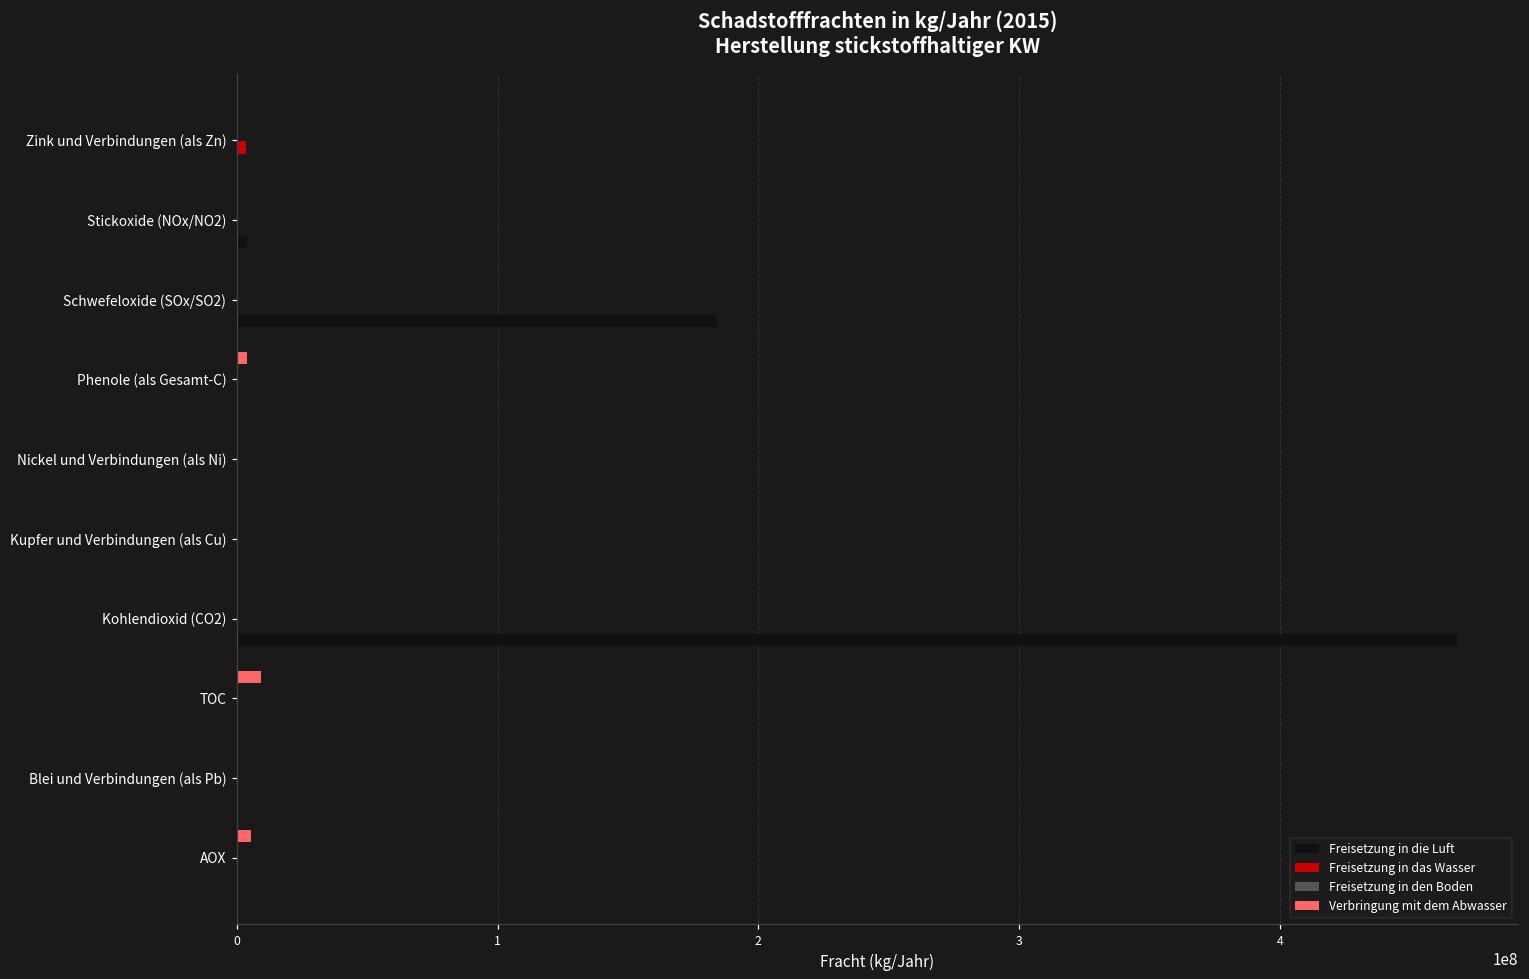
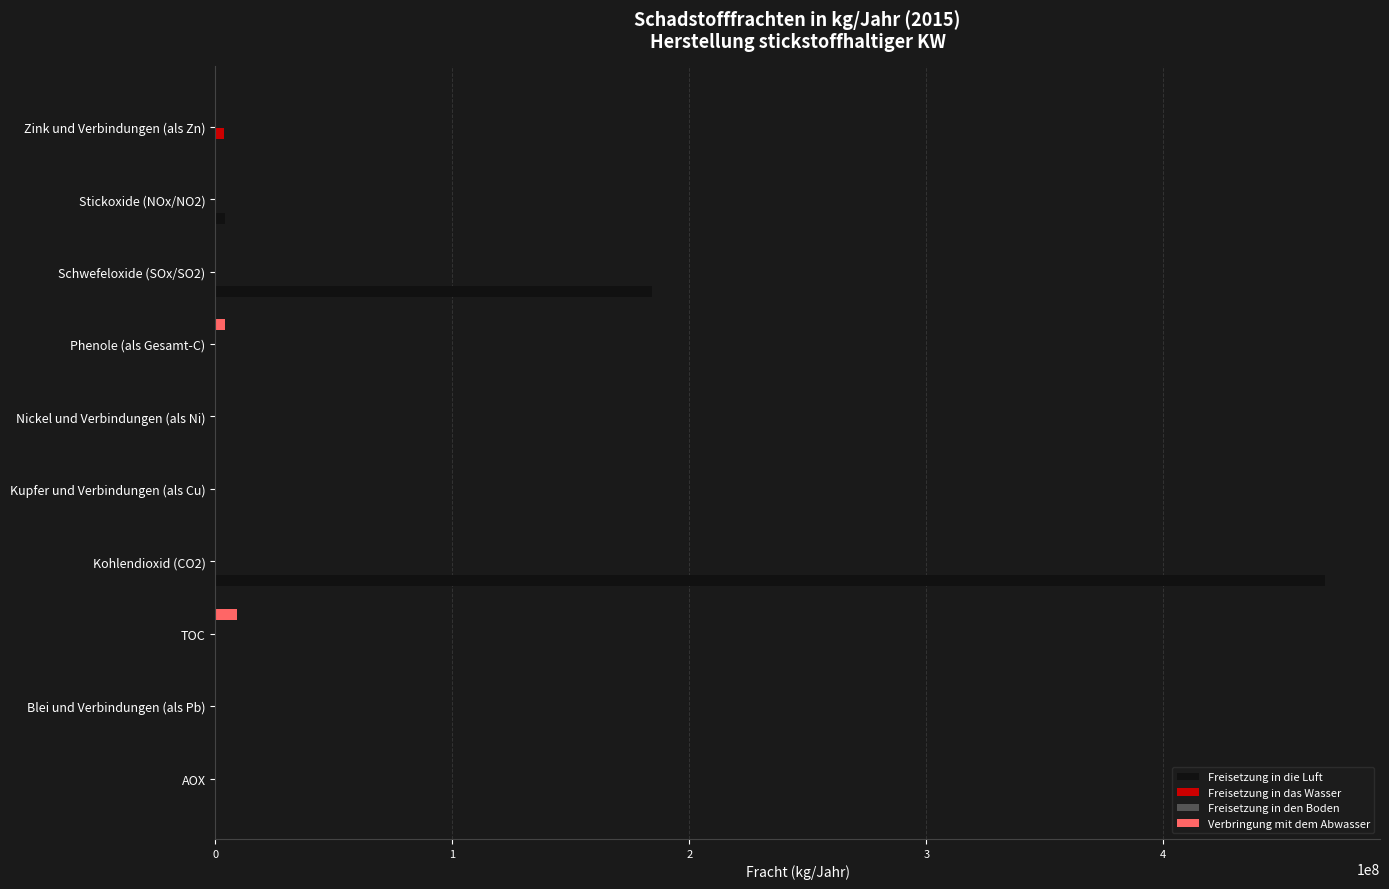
  {
    "Freisetzung in die Luft": {
      "Zink und Verbindungen (als Zn)": 0,
      "Stickoxide (NOx/NO2)": 4000000,
      "Schwefeloxide (SOx/SO2)": 184000000,
      "Phenole (als Gesamt-C)": 0,
      "Nickel und Verbindungen (als Ni)": 0,
      "Kupfer und Verbindungen (als Cu)": 0,
      "Kohlendioxid (CO2)": 468000000,
      "TOC": 0,
      "Blei und Verbindungen (als Pb)": 0,
      "AOX": 0
    },
    "Freisetzung in das Wasser": {
      "Zink und Verbindungen (als Zn)": 3000000,
      "Stickoxide (NOx/NO2)": 0,
      "Schwefeloxide (SOx/SO2)": 0,
      "Phenole (als Gesamt-C)": 0,
      "Kohlendioxid (CO2)": 0,
      "TOC": 0,
      "AOX": 0
    },
    "Freisetzung in den Boden": {
      "Zink und Verbindungen (als Zn)": 0,
      "Stickoxide (NOx/NO2)": 0,
      "Schwefeloxide (SOx/SO2)": 0,
      "Phenole (als Gesamt-C)": 0,
      "Nickel und Verbindungen (als Ni)": 0,
      "Kupfer und Verbindungen (als Cu)": 0,
      "Kohlendioxid (CO2)": 0,
      "TOC": 0,
      "Blei und Verbindungen (als Pb)": 0,
      "AOX": 0
    },
    "Verbringung mit dem Abwasser": {
      "Stickoxide (NOx/NO2)": 0,
      "Schwefeloxide (SOx/SO2)": 0,
      "Phenole (als Gesamt-C)": 4000000,
      "Nickel und Verbindungen (als Ni)": 0,
      "Kupfer und Verbindungen (als Cu)": 0,
      "Kohlendioxid (CO2)": 0,
      "TOC": 9000000,
      "Blei und Verbindungen (als Pb)": 0,
-     "AOX": 5000000
+     "AOX": 0
    }
  }
